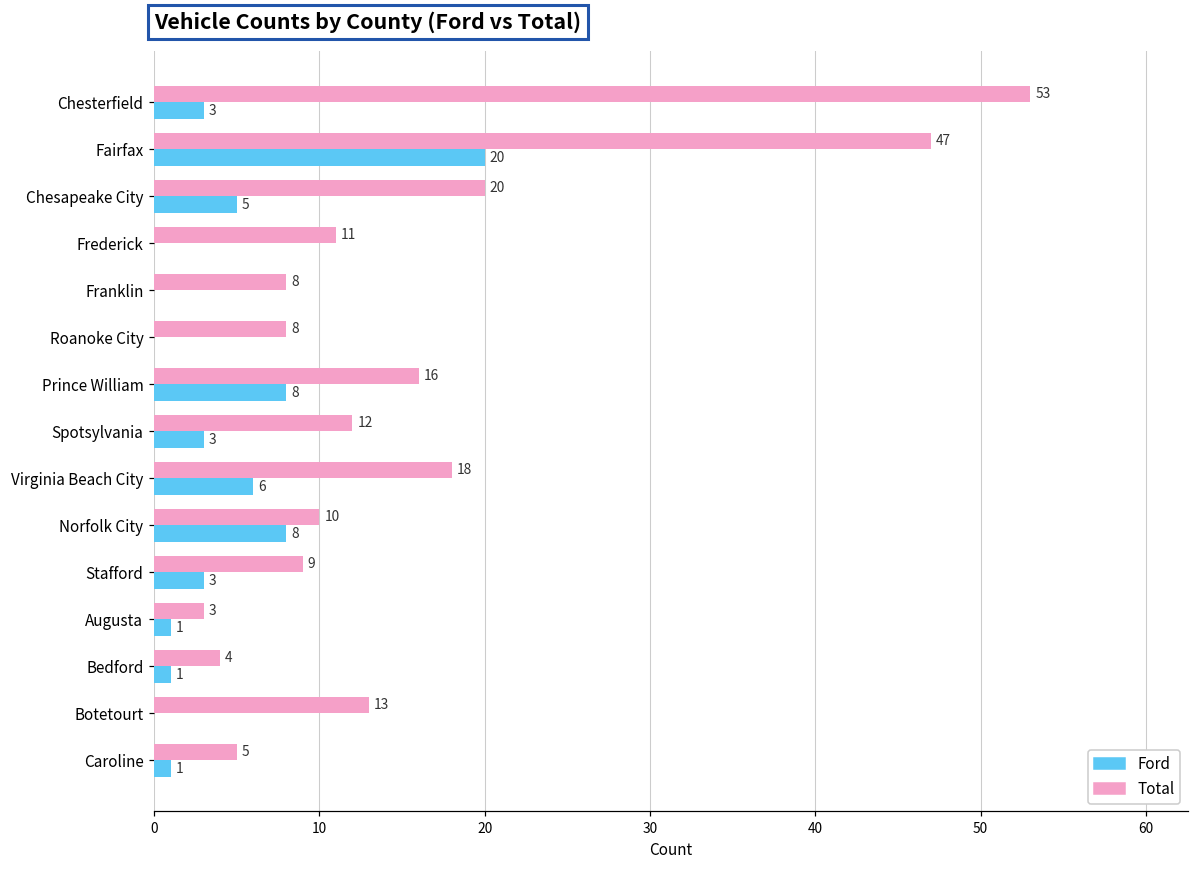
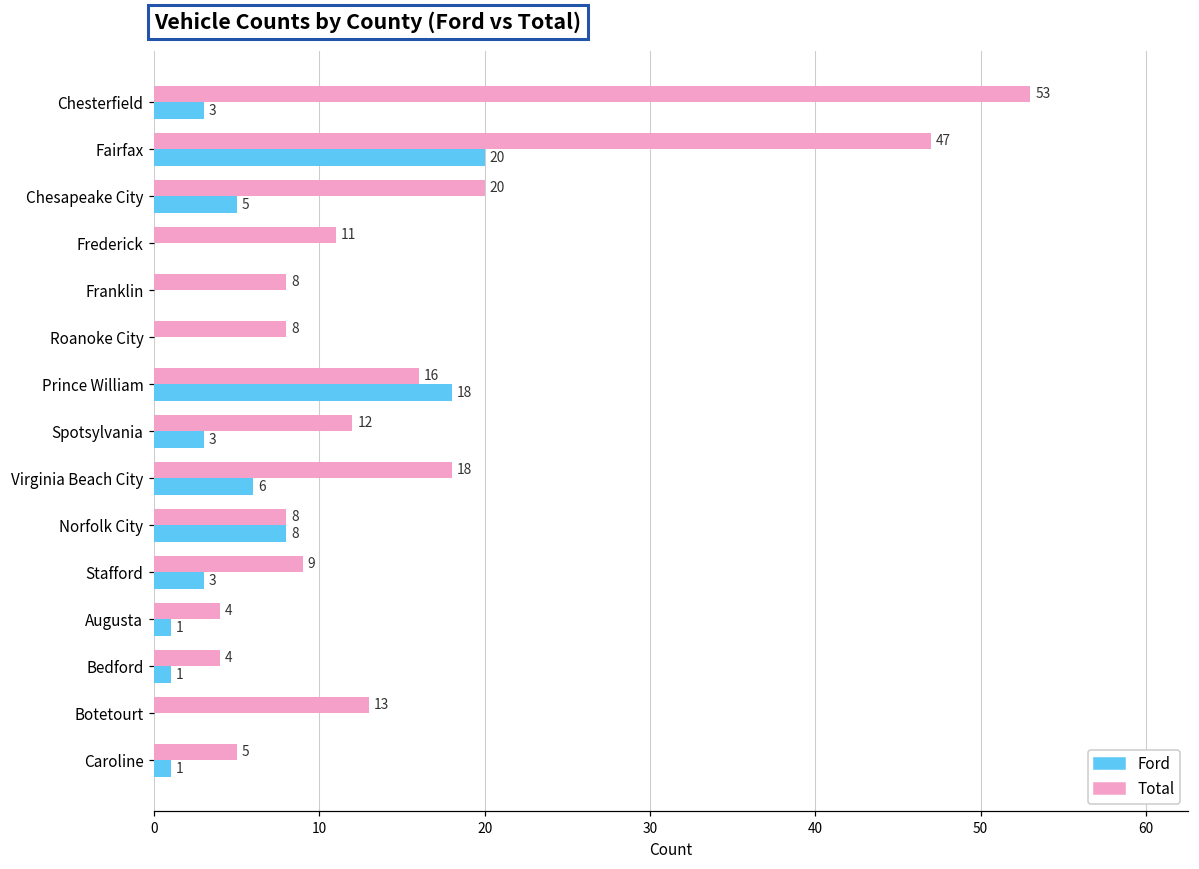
  {
    "Ford": {
      "Chesterfield": 3,
      "Fairfax": 20,
      "Chesapeake City": 5,
-     "Prince William": 8,
+     "Prince William": 18,
      "Spotsylvania": 3,
      "Virginia Beach City": 6,
      "Norfolk City": 8,
      "Stafford": 3,
      "Augusta": 1,
      "Bedford": 1,
      "Caroline": 1
    },
    "Total": {
      "Chesterfield": 53,
      "Fairfax": 47,
      "Chesapeake City": 20,
      "Frederick": 11,
      "Franklin": 8,
      "Roanoke City": 8,
      "Prince William": 16,
      "Spotsylvania": 12,
      "Virginia Beach City": 18,
-     "Norfolk City": 10,
+     "Norfolk City": 8,
      "Stafford": 9,
-     "Augusta": 3,
+     "Augusta": 4,
      "Bedford": 4,
      "Botetourt": 13,
      "Caroline": 5
    }
  }
